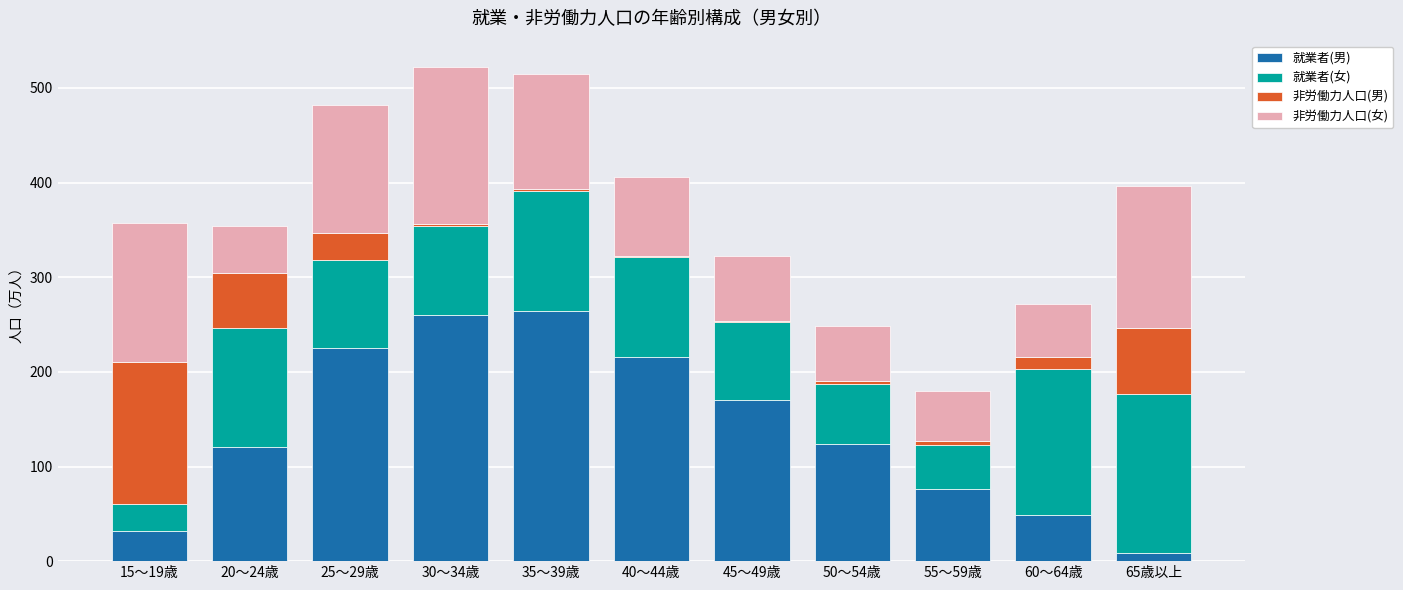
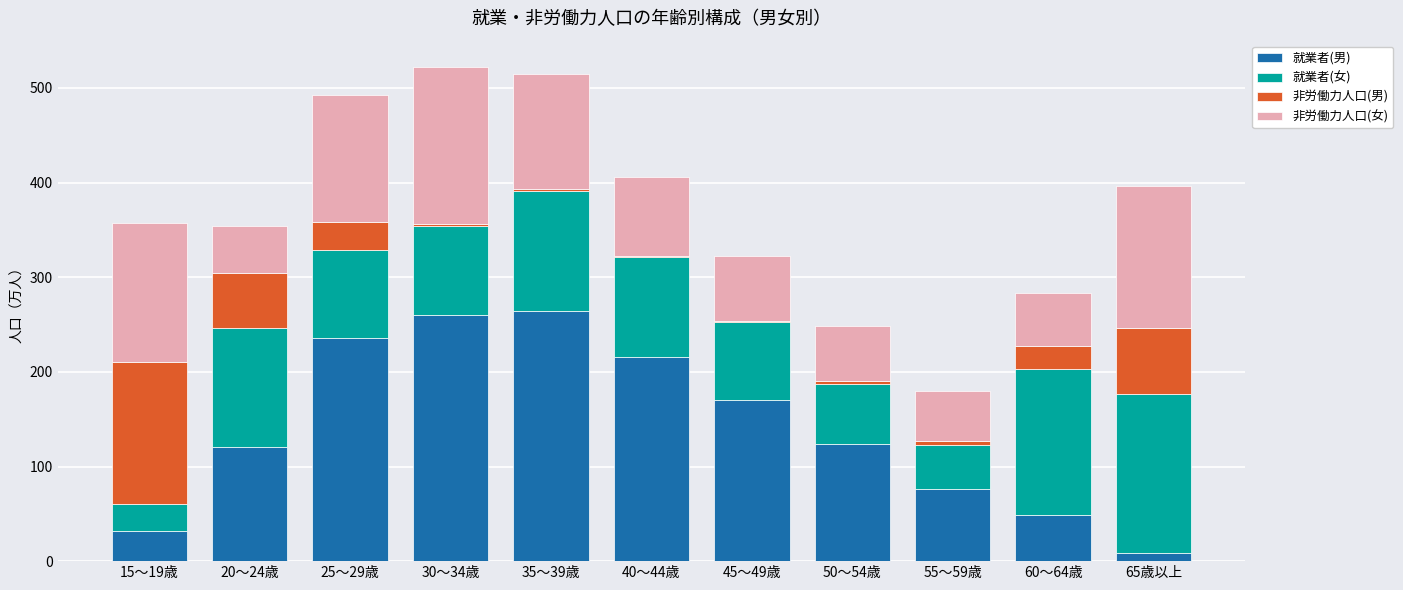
  {
    "就業者(男)": {
      "15～19歳": 30,
      "20～24歳": 120,
-     "25～29歳": 230,
+     "25～29歳": 240,
      "30～34歳": 260,
      "35～39歳": 260,
      "40～44歳": 220,
      "45～49歳": 170,
      "50～54歳": 120,
      "55～59歳": 80,
      "60～64歳": 50,
      "65歳以上": 10
    },
    "就業者(女)": {
      "15～19歳": 30,
      "20～24歳": 130,
      "25～29歳": 90,
      "30～34歳": 90,
      "35～39歳": 130,
      "40～44歳": 110,
      "45～49歳": 80,
      "50～54歳": 60,
      "55～59歳": 50,
      "60～64歳": 150,
      "65歳以上": 170
    },
    "非労働力人口(男)": {
      "15～19歳": 150,
      "20～24歳": 60,
      "25～29歳": 30,
      "50～54歳": 0,
      "55～59歳": 0,
-     "60～64歳": 10,
+     "60～64歳": 20,
      "65歳以上": 70
    },
    "非労働力人口(女)": {
      "15～19歳": 150,
      "20～24歳": 50,
      "25～29歳": 140,
      "30～34歳": 170,
      "35～39歳": 120,
      "40～44歳": 80,
      "45～49歳": 70,
      "50～54歳": 60,
      "55～59歳": 50,
      "60～64歳": 60,
      "65歳以上": 150
    }
  }
